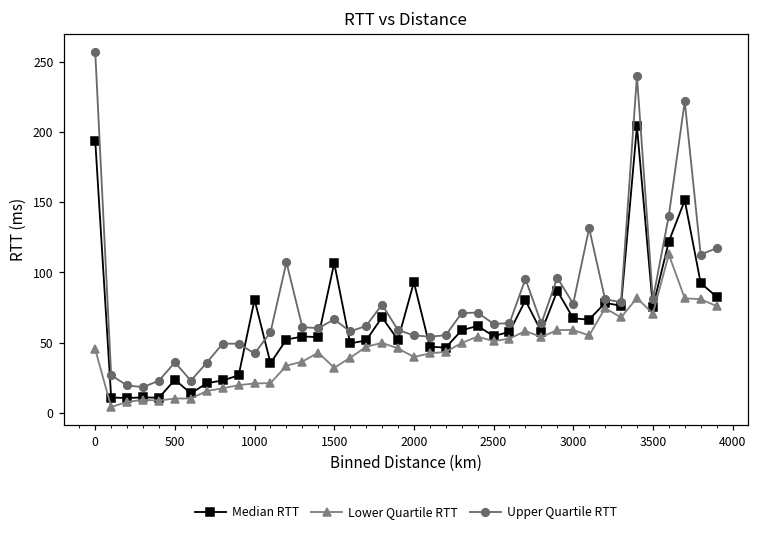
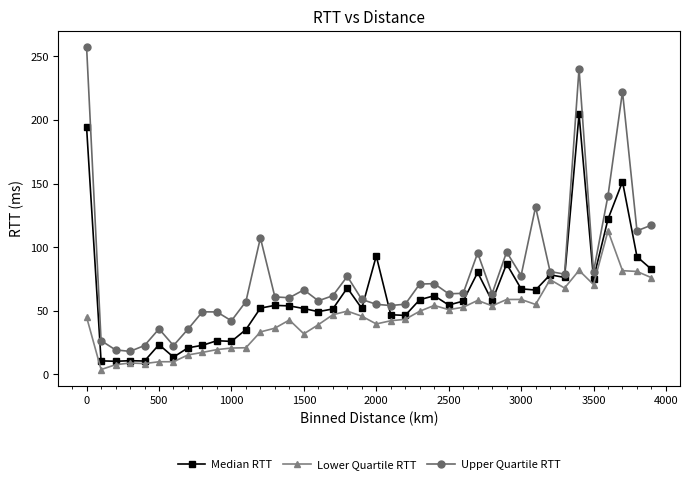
  {
    "Median RTT": {
      "0": 194,
      "500": 23,
-     "1000": 81,
-     "1500": 107,
+     "1000": 26,
+     "1500": 52,
      "2000": 93,
      "2500": 55,
      "3000": 67,
      "3500": 75
    }
  }
